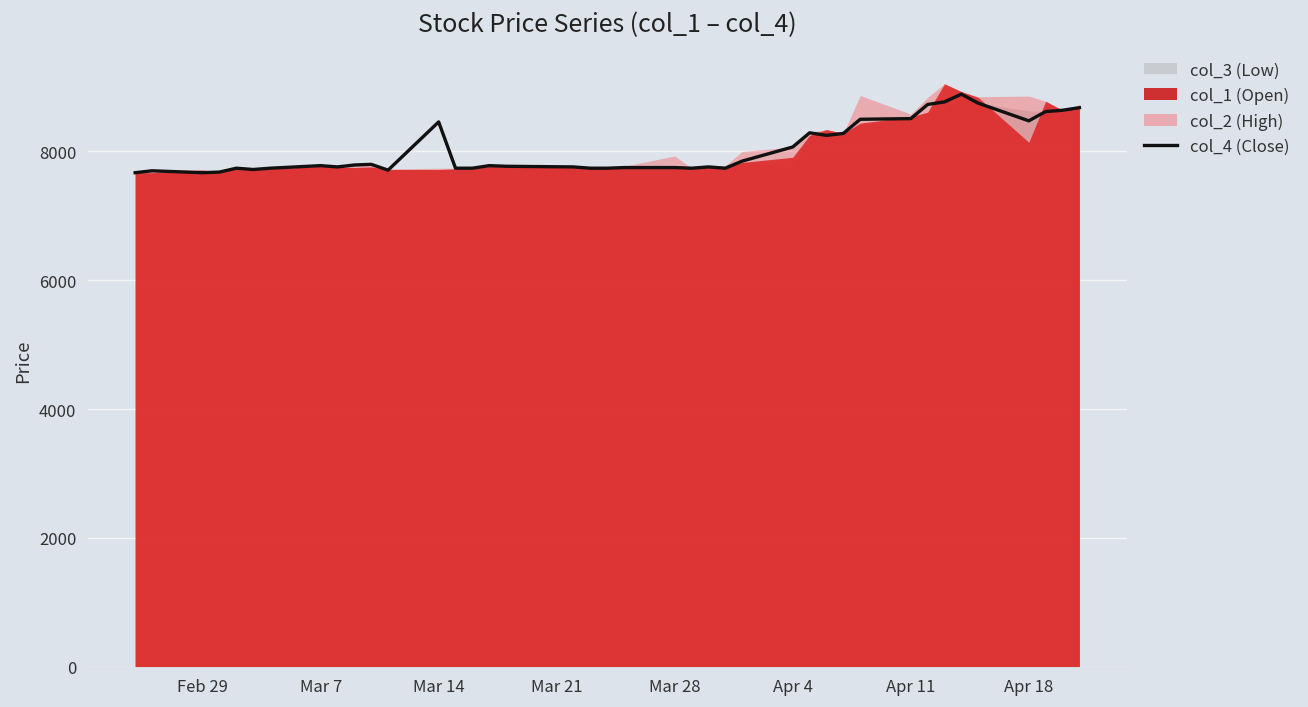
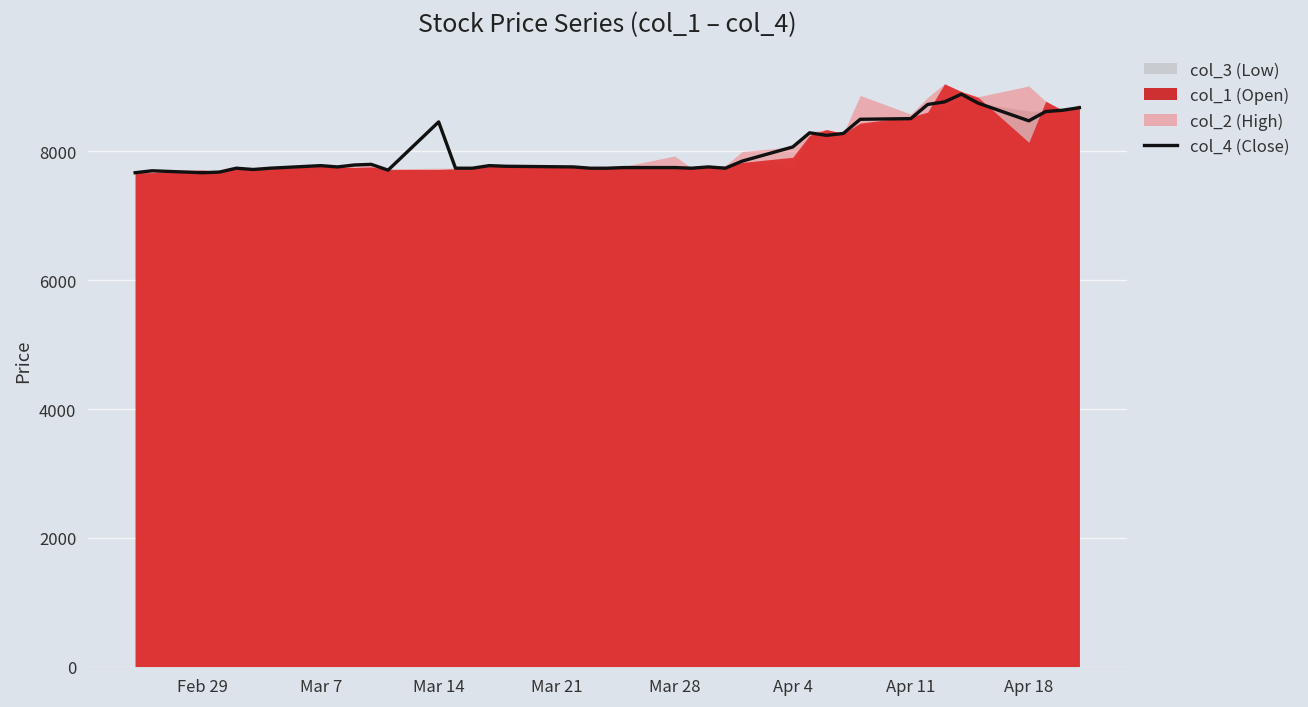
  {
    "col_4 (Close)": {
      "Mar 14": 8500,
      "Apr 18": 8500
    },
    "col_3 (Low)": {
      "Apr 4": 7700,
      "Apr 18": 8600
    },
    "col_1 (Open)": {
      "Apr 4": 7900,
      "Apr 18": 8100
    },
    "col_2 (High)": {
      "Mar 28": 7900,
-     "Apr 18": 8900
+     "Apr 18": 9000
    }
  }
